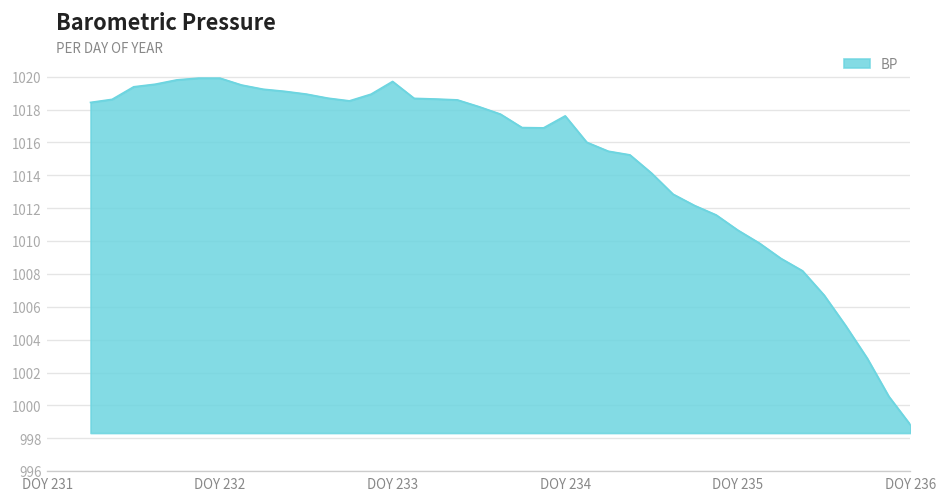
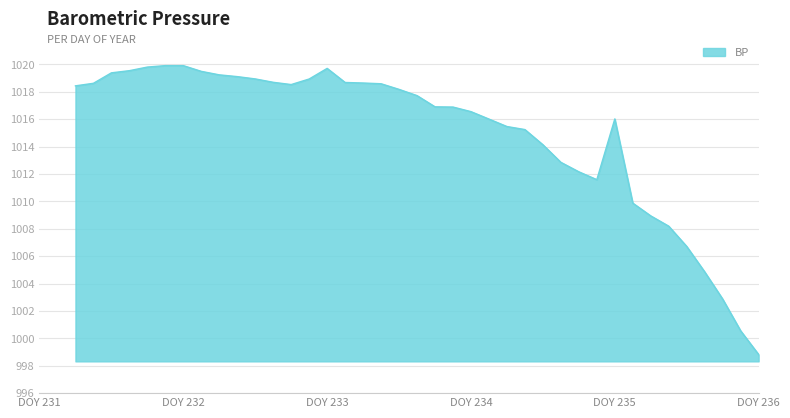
  {
    "DOY 232": 1019.9,
    "DOY 233": 1019.7,
-   "DOY 234": 1017.6,
-   "DOY 235": 1010.7,
+   "DOY 234": 1016.6,
+   "DOY 235": 1016.0,
    "DOY 236": 998.8
  }
